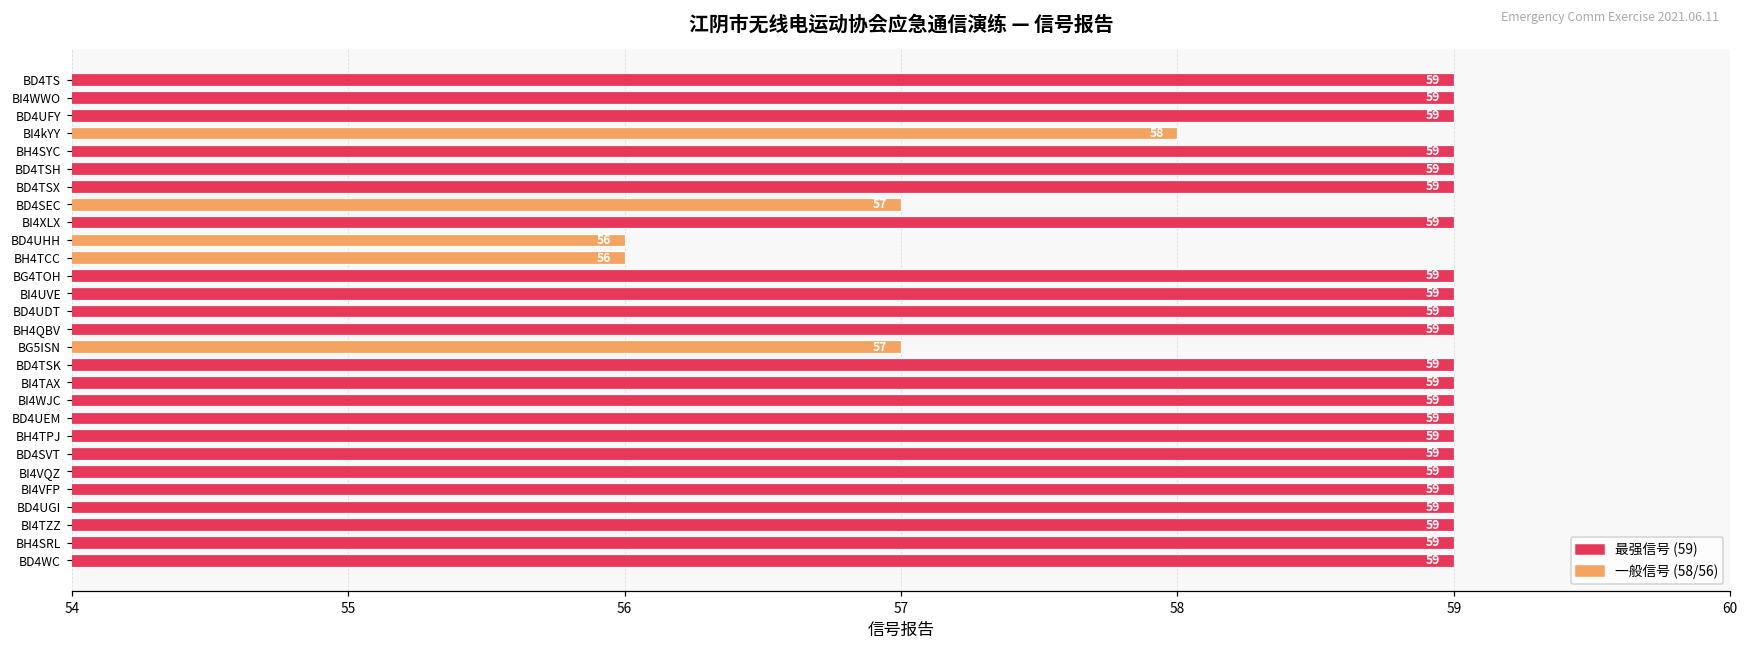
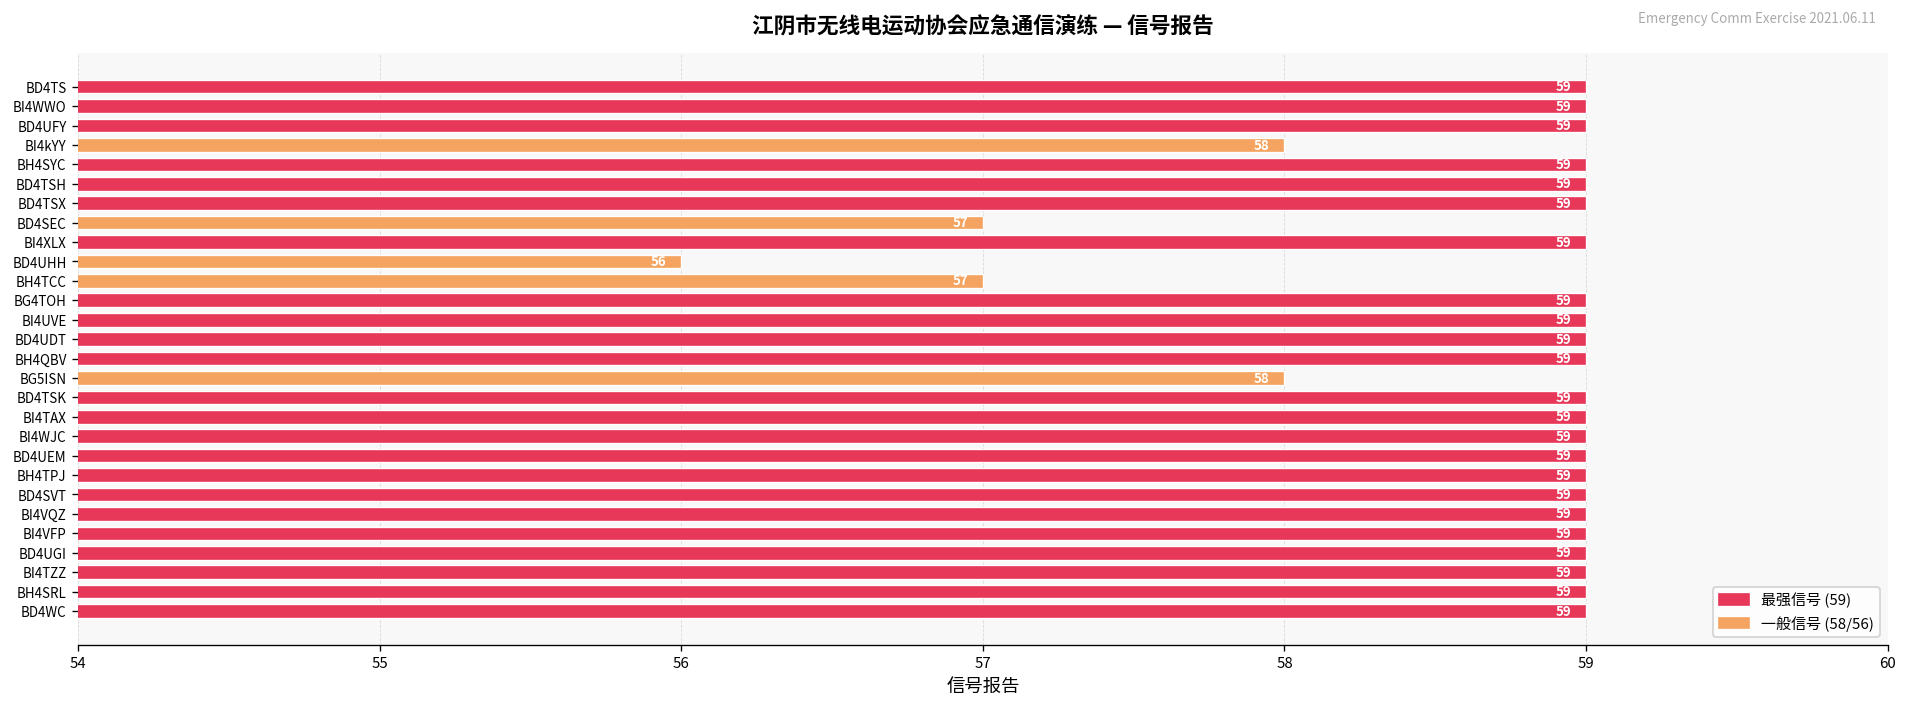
  {
    "BD4TS": 59,
    "BI4WWO": 59,
    "BD4UFY": 59,
    "BI4kYY": 58,
    "BH4SYC": 59,
    "BD4TSH": 59,
    "BD4TSX": 59,
    "BD4SEC": 57,
    "BI4XLX": 59,
    "BD4UHH": 56,
-   "BH4TCC": 56,
+   "BH4TCC": 57,
    "BG4TOH": 59,
    "BI4UVE": 59,
    "BD4UDT": 59,
    "BH4QBV": 59,
-   "BG5ISN": 57,
+   "BG5ISN": 58,
    "BD4TSK": 59,
    "BI4TAX": 59,
    "BI4WJC": 59,
    "BD4UEM": 59,
    "BH4TPJ": 59,
    "BD4SVT": 59,
    "BI4VQZ": 59,
    "BI4VFP": 59,
    "BD4UGI": 59,
    "BI4TZZ": 59,
    "BH4SRL": 59,
    "BD4WC": 59
  }
